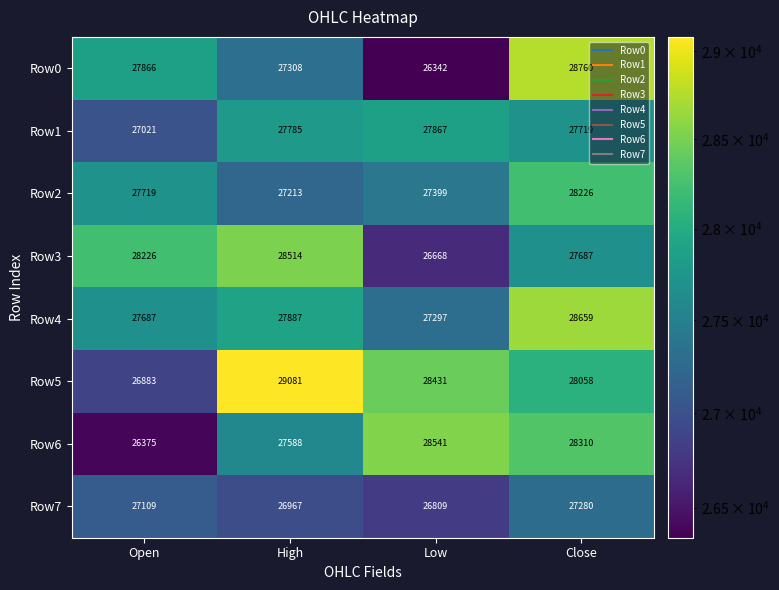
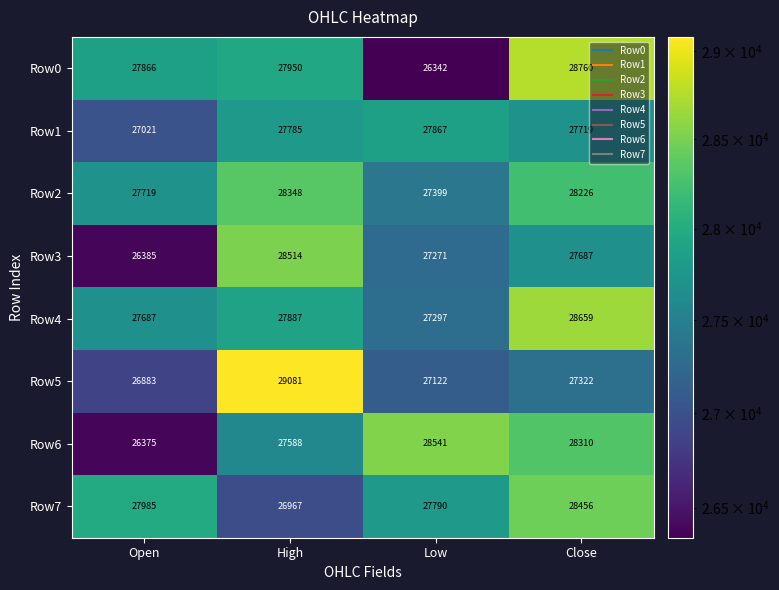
  {
    "Row0": {
      "Open": 27866,
-     "High": 27308,
+     "High": 27950,
      "Low": 26342
    },
    "Row1": {
      "Open": 27021,
      "High": 27785,
      "Low": 27867
    },
    "Row2": {
      "Open": 27719,
-     "High": 27213,
+     "High": 28348,
      "Low": 27399,
      "Close": 28226
    },
    "Row3": {
-     "Open": 28226,
+     "Open": 26385,
      "High": 28514,
-     "Low": 26668,
+     "Low": 27271,
      "Close": 27687
    },
    "Row4": {
      "Open": 27687,
      "High": 27887,
      "Low": 27297,
      "Close": 28659
    },
    "Row5": {
      "Open": 26883,
      "High": 29081,
-     "Low": 28431,
-     "Close": 28058
+     "Low": 27122,
+     "Close": 27322
    },
    "Row6": {
      "Open": 26375,
      "High": 27588,
      "Low": 28541,
      "Close": 28310
    },
    "Row7": {
-     "Open": 27109,
+     "Open": 27985,
      "High": 26967,
-     "Low": 26809,
-     "Close": 27280
+     "Low": 27790,
+     "Close": 28456
    }
  }
